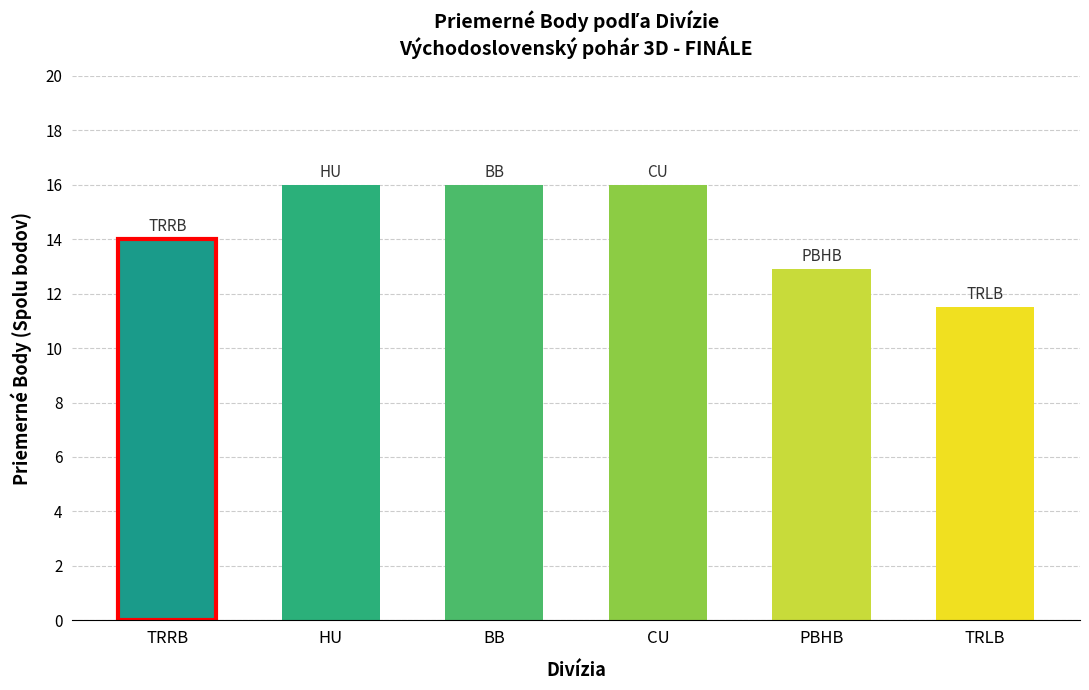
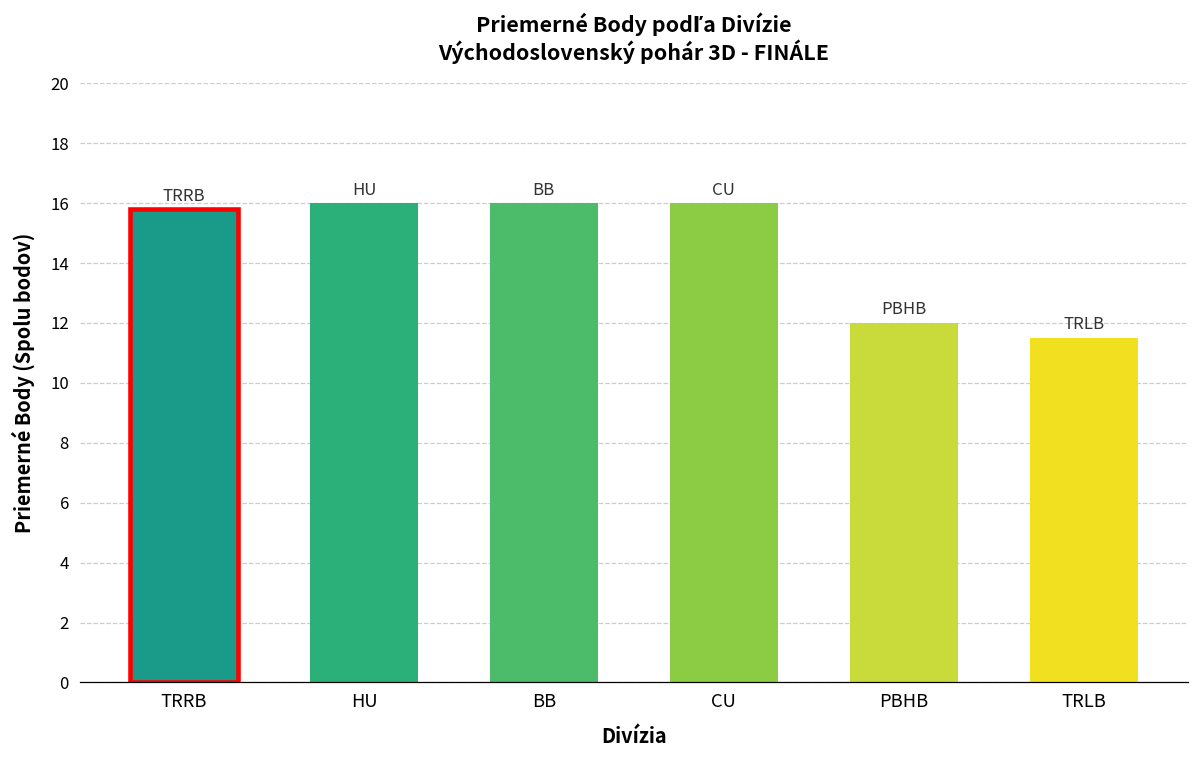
  {
-   "TRRB": 14.0,
+   "TRRB": 15.8,
    "HU": 16.0,
    "BB": 16.0,
    "CU": 16.0,
-   "PBHB": 12.9,
+   "PBHB": 12.0,
    "TRLB": 11.5
  }
